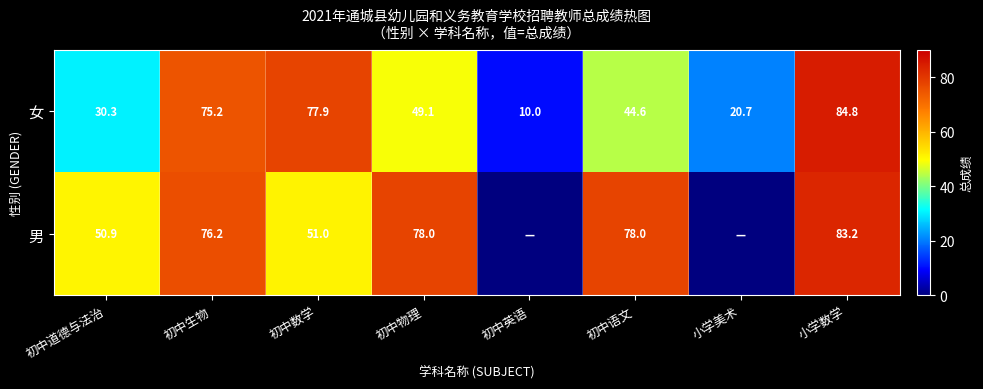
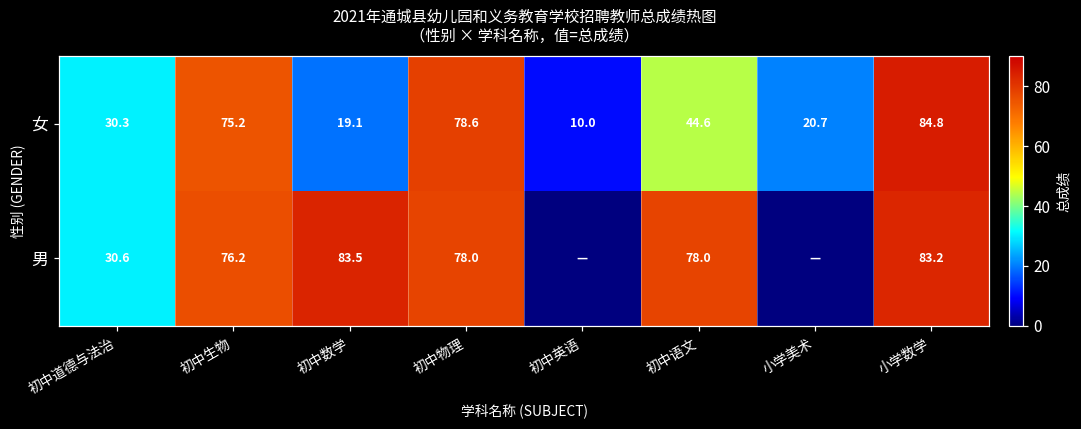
  {
    "女": {
      "初中道德与法治": 30.3,
      "初中生物": 75.2,
-     "初中数学": 77.9,
-     "初中物理": 49.1,
+     "初中数学": 19.1,
+     "初中物理": 78.6,
      "初中英语": 10.0,
      "初中语文": 44.6,
      "小学美术": 20.7,
      "小学数学": 84.8
    },
    "男": {
-     "初中道德与法治": 50.9,
+     "初中道德与法治": 30.6,
      "初中生物": 76.2,
-     "初中数学": 51.0,
+     "初中数学": 83.5,
      "初中物理": 78.0,
      "初中语文": 78.0,
      "小学数学": 83.2
    }
  }
